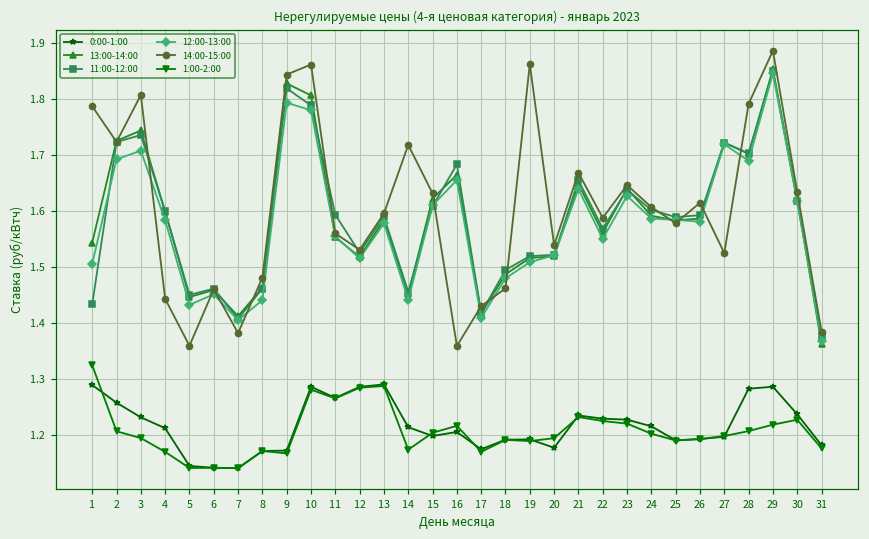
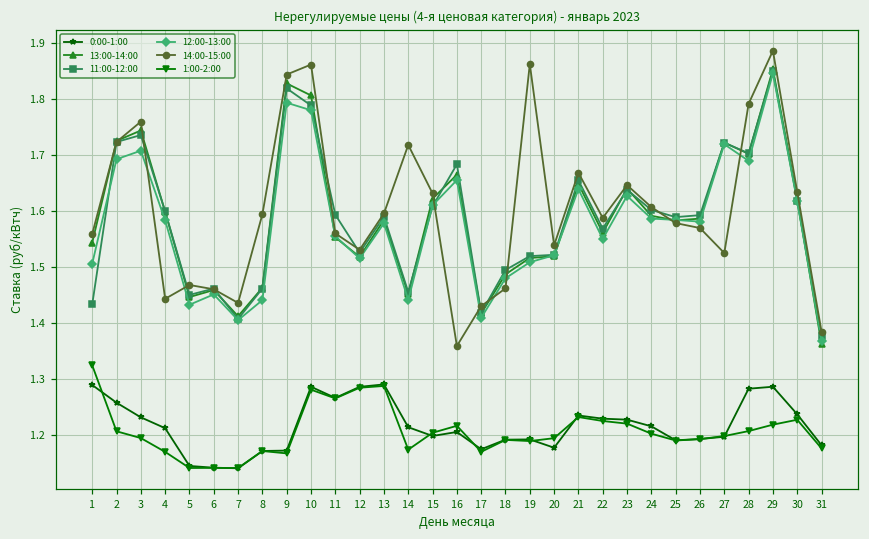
  {
    "14:00-15:00": {
-     "1": 1.79,
-     "3": 1.81,
+     "1": 1.56,
+     "3": 1.76,
      "4": 1.44,
-     "5": 1.36,
-     "7": 1.38,
-     "8": 1.48,
+     "5": 1.47,
+     "7": 1.44,
+     "8": 1.59,
      "9": 1.84,
      "10": 1.86,
      "11": 1.56,
      "12": 1.53,
      "13": 1.60,
      "14": 1.72,
      "15": 1.63,
      "16": 1.36,
      "17": 1.43,
      "18": 1.46,
      "19": 1.86,
      "20": 1.54,
      "21": 1.67,
      "22": 1.59,
      "23": 1.65,
      "24": 1.61,
-     "26": 1.61,
+     "26": 1.57,
      "27": 1.52,
      "28": 1.79,
      "29": 1.89,
      "30": 1.63,
      "31": 1.38
    }
  }
